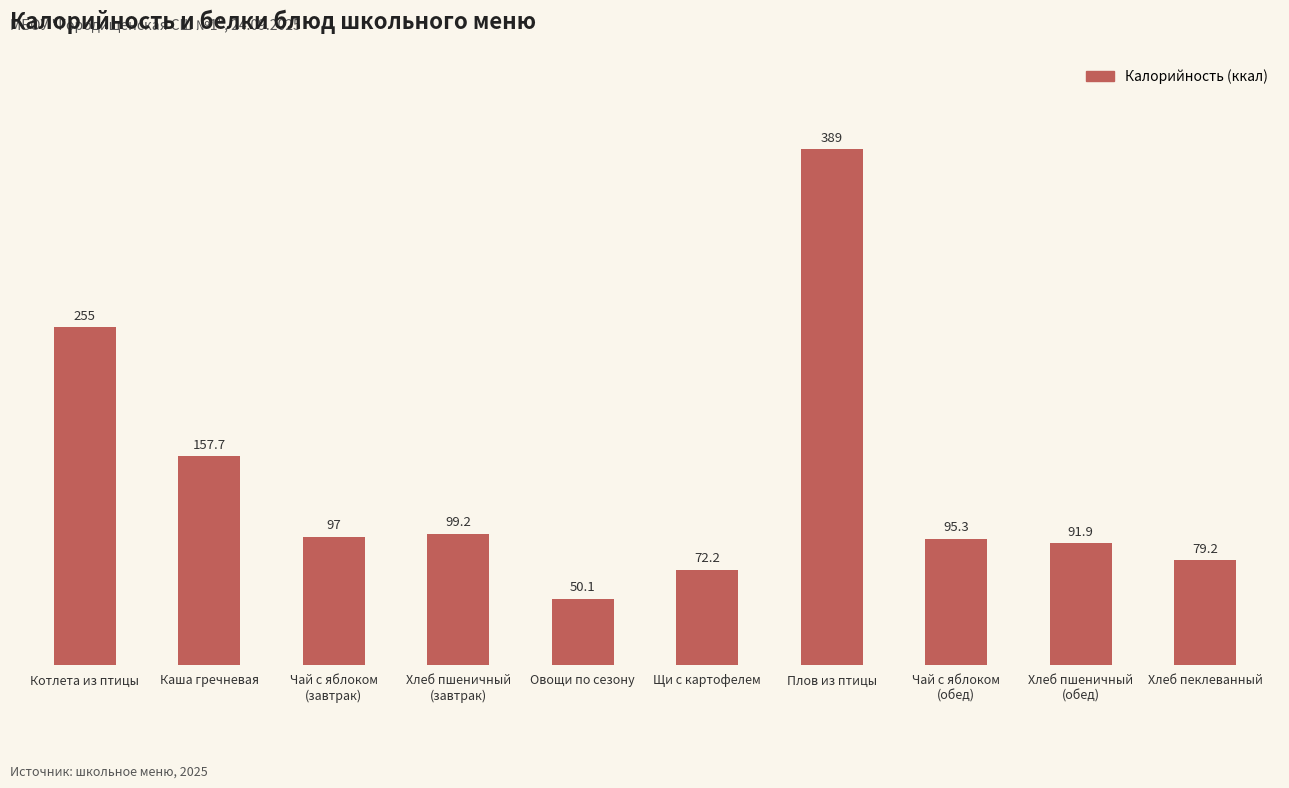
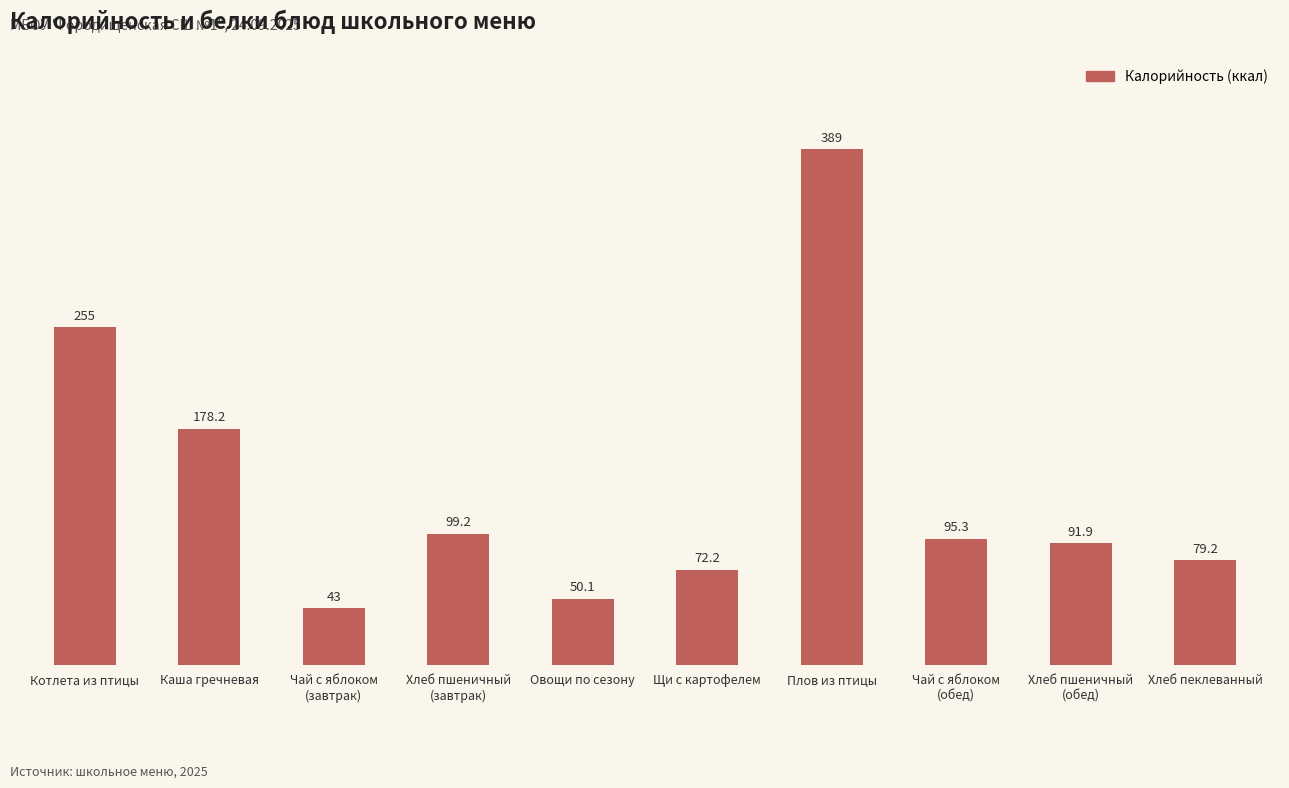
  {
    "Котлета из птицы": 255,
-   "Каша гречневая": 157.7,
-   "Чай с яблоком (завтрак)": 97,
+   "Каша гречневая": 178.2,
+   "Чай с яблоком (завтрак)": 43,
    "Хлеб пшеничный (завтрак)": 99.2,
    "Овощи по сезону": 50.1,
    "Щи с картофелем": 72.2,
    "Плов из птицы": 389,
    "Чай с яблоком (обед)": 95.3,
    "Хлеб пшеничный (обед)": 91.9,
    "Хлеб пеклеванный": 79.2
  }
